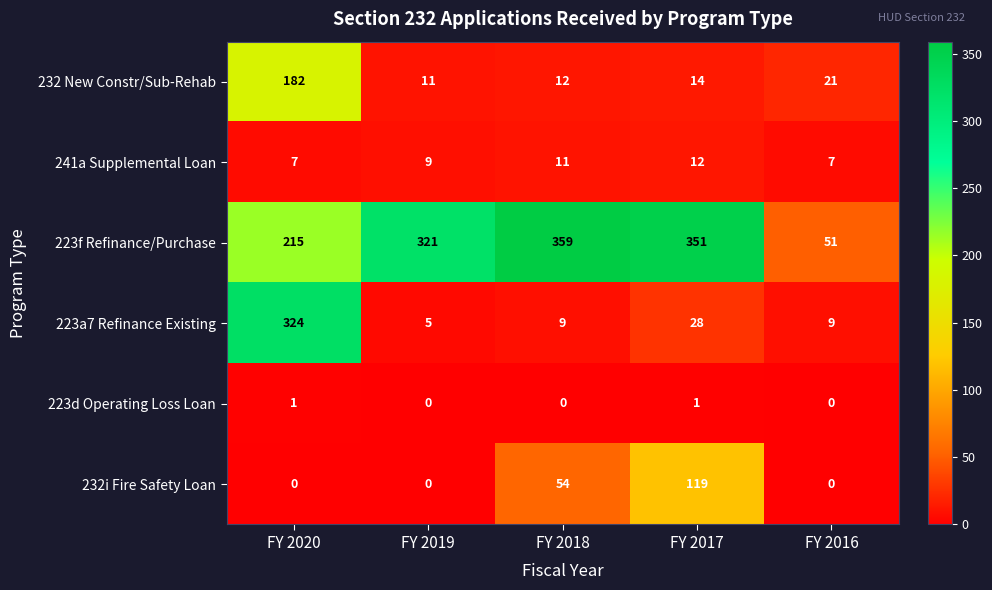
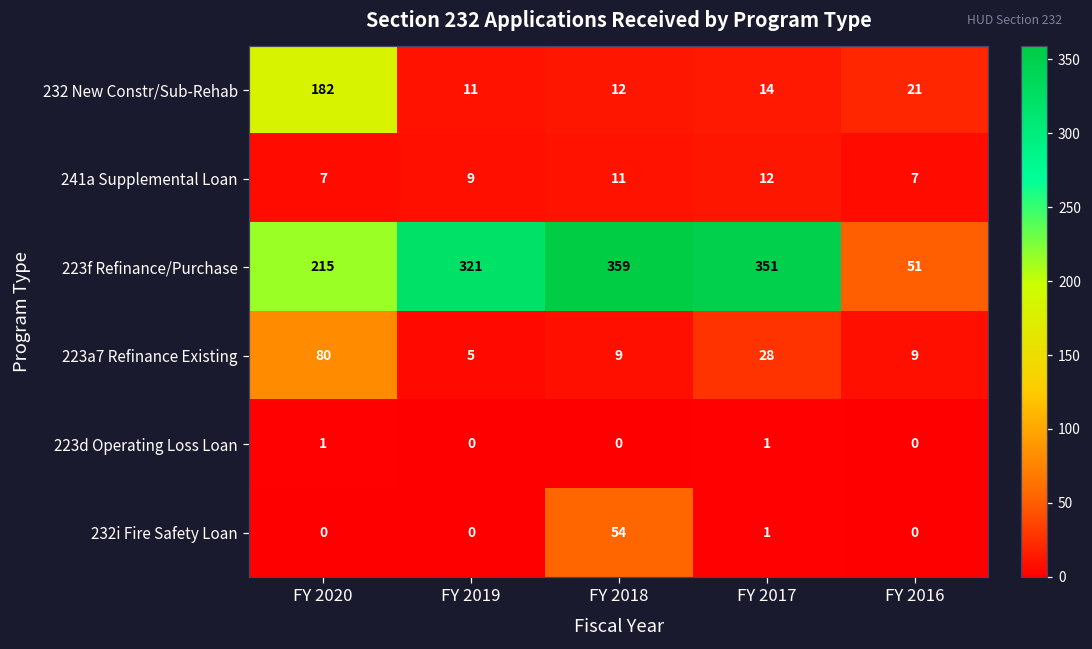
  {
    "232 New Constr/Sub-Rehab": {
      "FY 2020": 182,
      "FY 2019": 11,
      "FY 2018": 12,
      "FY 2017": 14,
      "FY 2016": 21
    },
    "241a Supplemental Loan": {
      "FY 2020": 7,
      "FY 2019": 9,
      "FY 2018": 11,
      "FY 2017": 12,
      "FY 2016": 7
    },
    "223f Refinance/Purchase": {
      "FY 2020": 215,
      "FY 2019": 321,
      "FY 2018": 359,
      "FY 2017": 351,
      "FY 2016": 51
    },
    "223a7 Refinance Existing": {
-     "FY 2020": 324,
+     "FY 2020": 80,
      "FY 2019": 5,
      "FY 2018": 9,
      "FY 2017": 28,
      "FY 2016": 9
    },
    "223d Operating Loss Loan": {
      "FY 2020": 1,
      "FY 2019": 0,
      "FY 2018": 0,
      "FY 2017": 1,
      "FY 2016": 0
    },
    "232i Fire Safety Loan": {
      "FY 2020": 0,
      "FY 2019": 0,
      "FY 2018": 54,
-     "FY 2017": 119,
+     "FY 2017": 1,
      "FY 2016": 0
    }
  }
